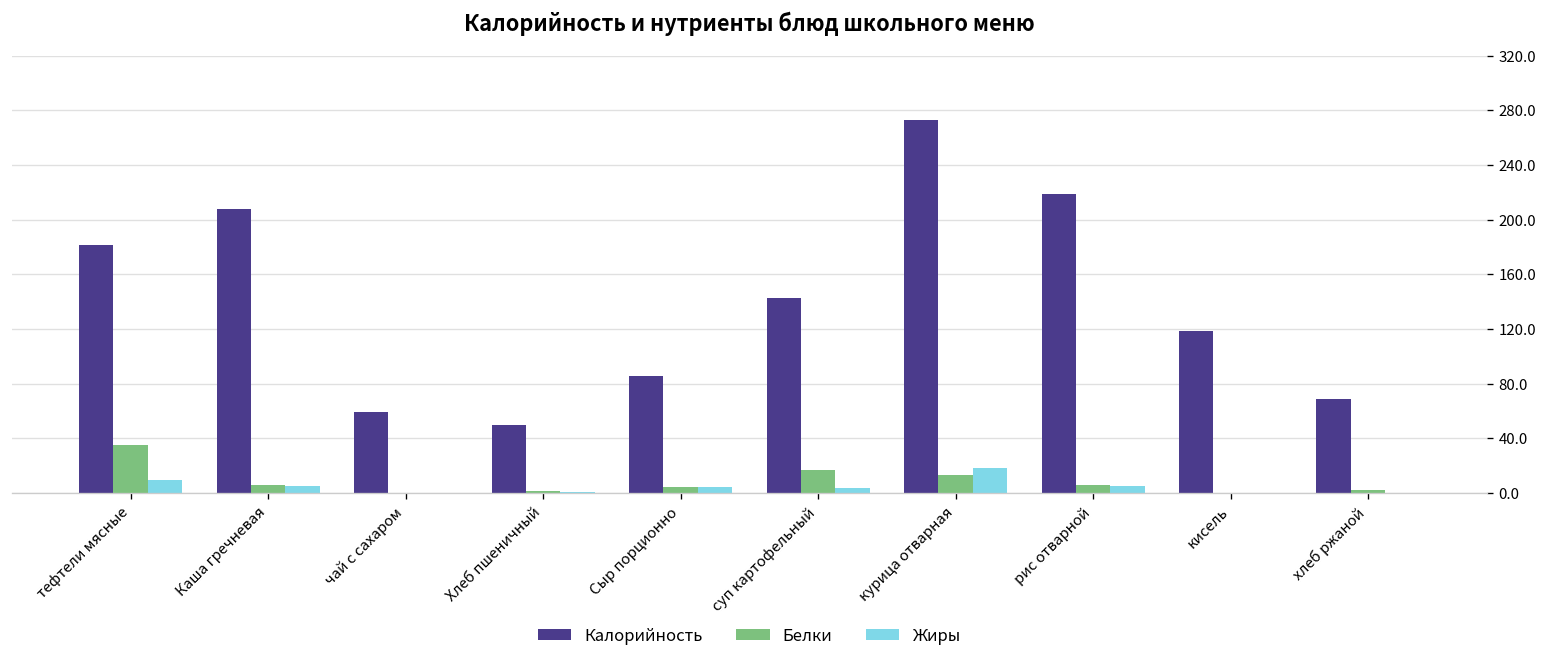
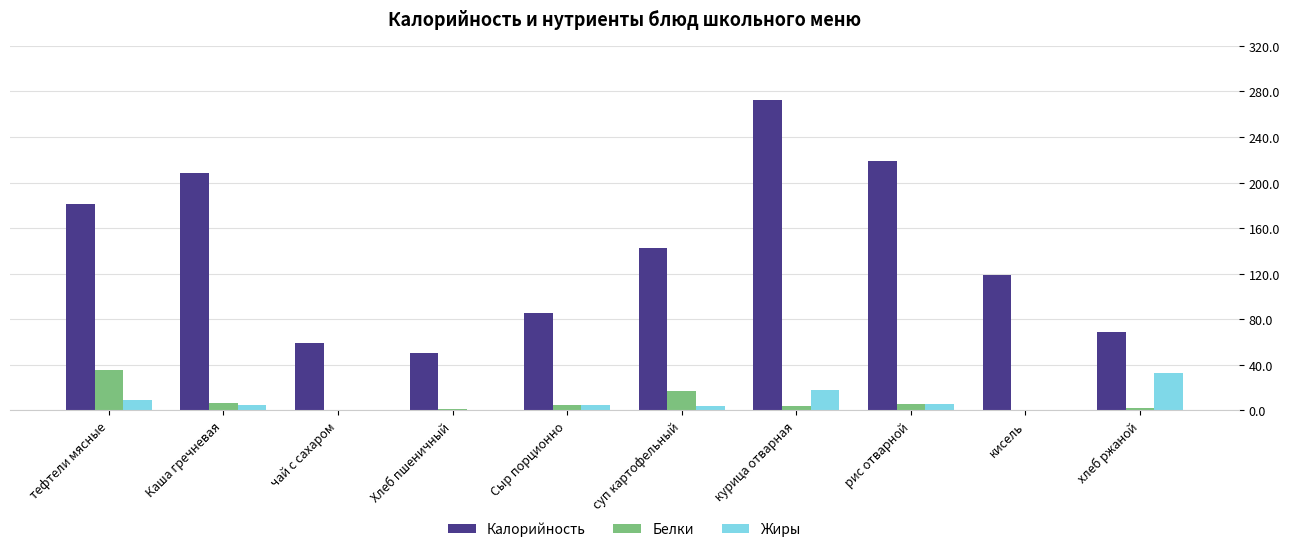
  {
    "Калорийность": {
      "тефтели мясные": 182,
      "Каша гречневая": 208,
      "чай с сахаром": 59,
      "Хлеб пшеничный": 50,
      "Сыр порционно": 86,
      "суп картофельный": 143,
      "курица отварная": 273,
      "рис отварной": 219,
      "кисель": 119,
      "хлеб ржаной": 69
    },
    "Белки": {
      "тефтели мясные": 35,
      "Каша гречневая": 6,
      "Сыр порционно": 5,
      "суп картофельный": 17,
-     "курица отварная": 13,
+     "курица отварная": 4,
      "рис отварной": 6
    },
    "Жиры": {
      "тефтели мясные": 10,
      "Каша гречневая": 5,
      "чай с сахаром": 0,
      "Сыр порционно": 5,
      "суп картофельный": 4,
      "курица отварная": 18,
      "рис отварной": 5,
      "кисель": 0,
-     "хлеб ржаной": 0
+     "хлеб ржаной": 33
    }
  }
